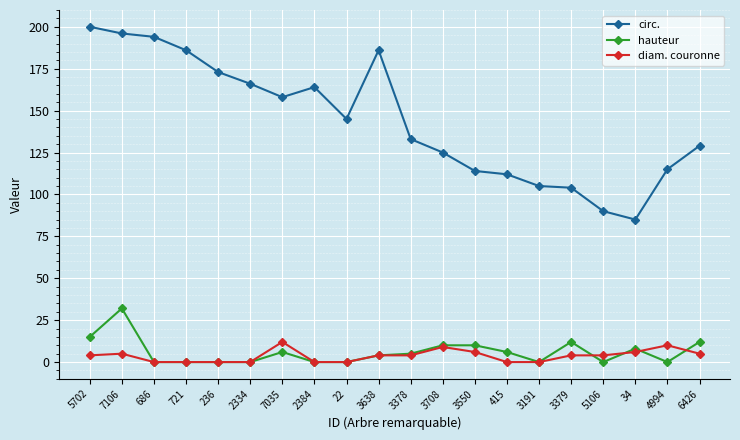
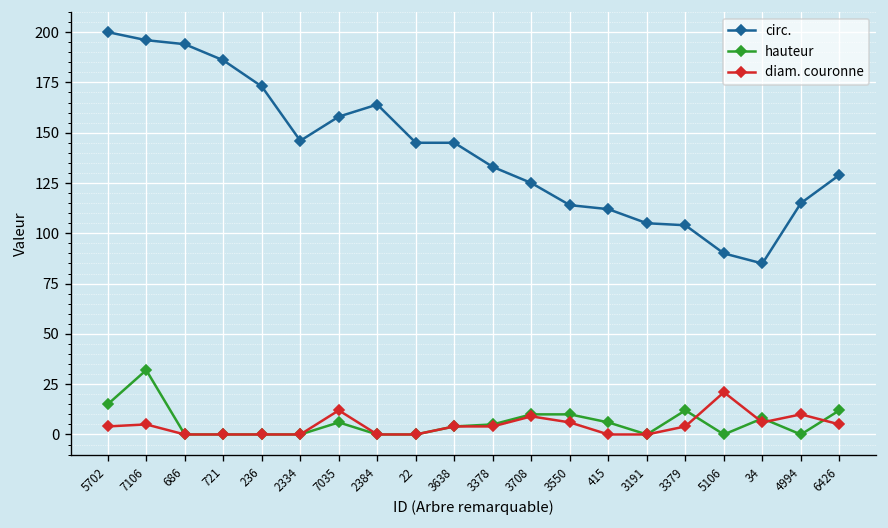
  {
    "circ.": {
      "5702": 200,
      "7106": 196,
      "686": 194,
      "721": 186,
      "236": 173,
-     "2334": 166,
+     "2334": 146,
      "7035": 158,
      "2384": 164,
      "22": 145,
-     "3638": 186,
+     "3638": 145,
      "3378": 133,
      "3708": 125,
      "3550": 114,
      "415": 112,
      "3191": 105,
      "3379": 104,
      "5106": 90,
      "34": 85,
      "4994": 115,
      "6426": 129
    },
    "hauteur": {
      "5702": 15,
      "7106": 32,
      "7035": 6,
      "3550": 10,
      "415": 6,
      "3379": 12,
      "5106": 0,
      "34": 8,
      "4994": 0,
      "6426": 12
    },
    "diam. couronne": {
      "5702": 4,
      "7106": 5,
      "7035": 12,
      "3550": 6,
      "415": 0,
      "3379": 4,
-     "5106": 4,
+     "5106": 21,
      "34": 6,
      "4994": 10,
      "6426": 5
    }
  }
